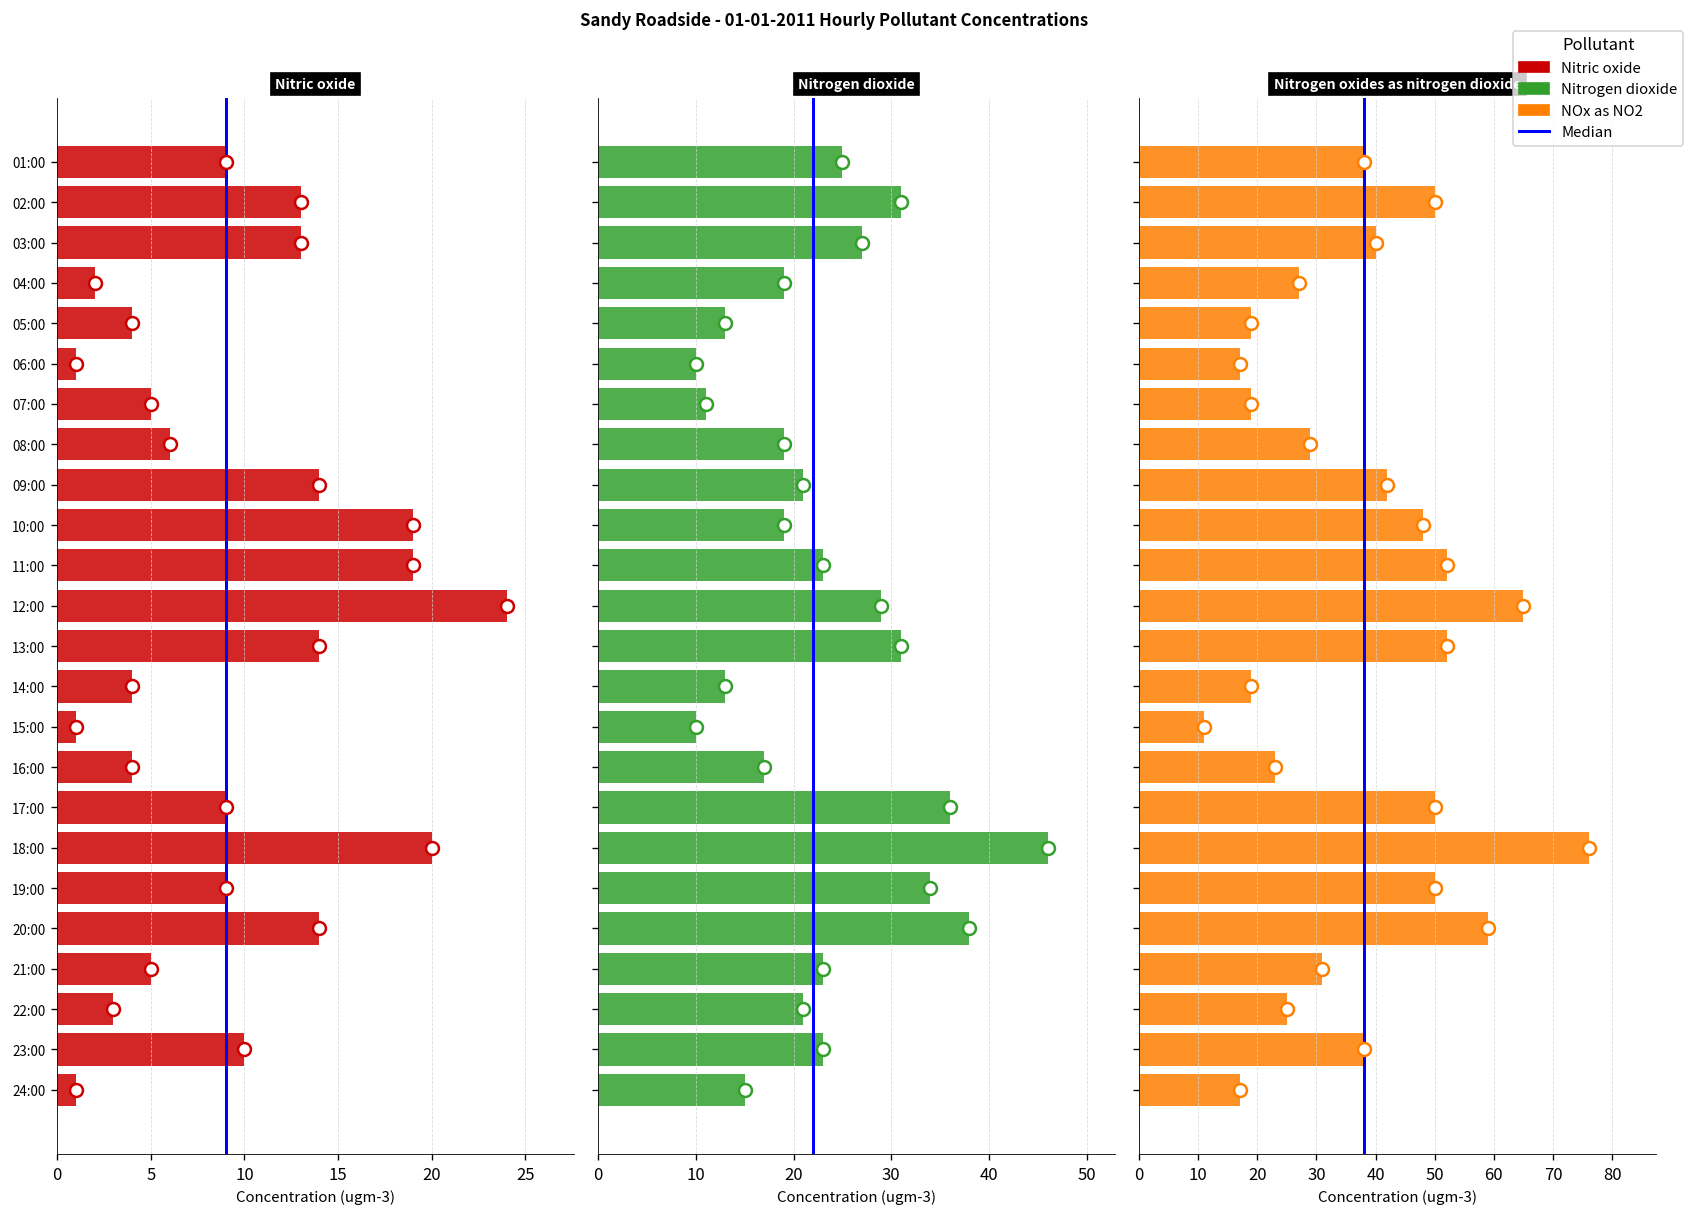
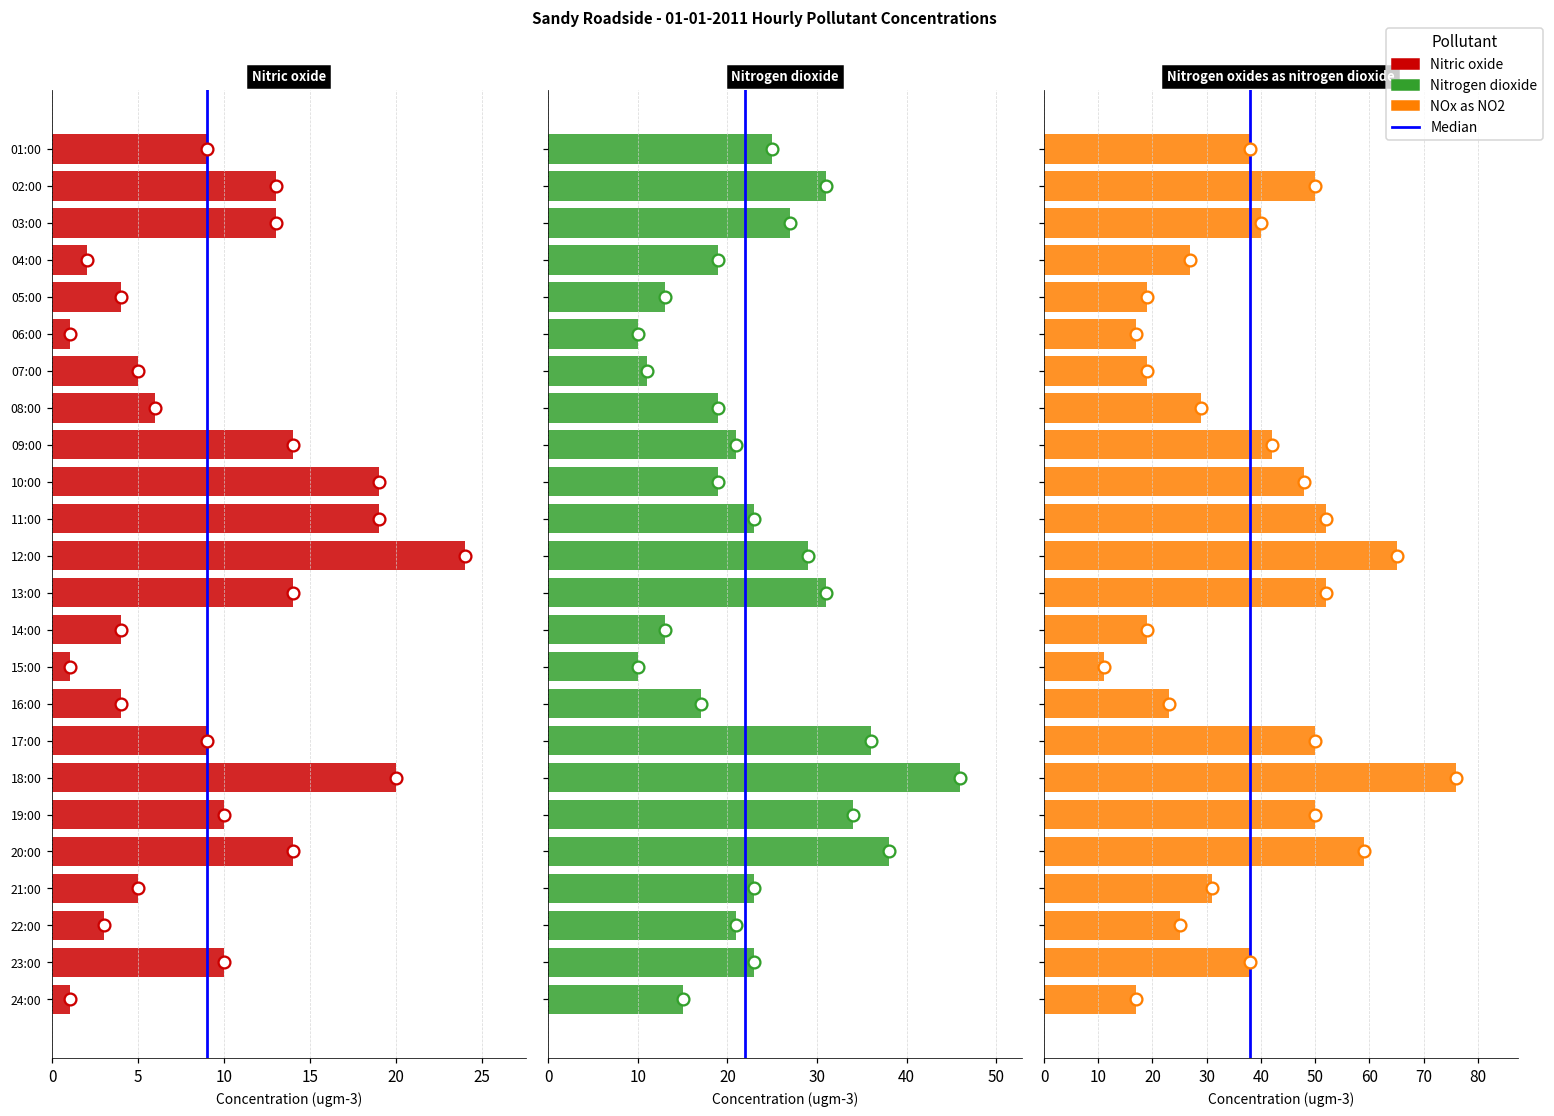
  {
    "Nitric oxide": {
      "Nitric oxide": {
        "01:00": 9,
        "02:00": 13,
        "03:00": 13,
        "04:00": 2,
        "05:00": 4,
        "06:00": 1,
        "07:00": 5,
        "08:00": 6,
        "09:00": 14,
        "10:00": 19,
        "11:00": 19,
        "12:00": 24,
        "13:00": 14,
        "14:00": 4,
        "15:00": 1,
        "16:00": 4,
        "17:00": 9,
        "18:00": 20,
-       "19:00": 9,
+       "19:00": 10,
        "20:00": 14,
        "21:00": 5,
        "22:00": 3,
        "23:00": 10,
        "24:00": 1
      }
    }
  }
